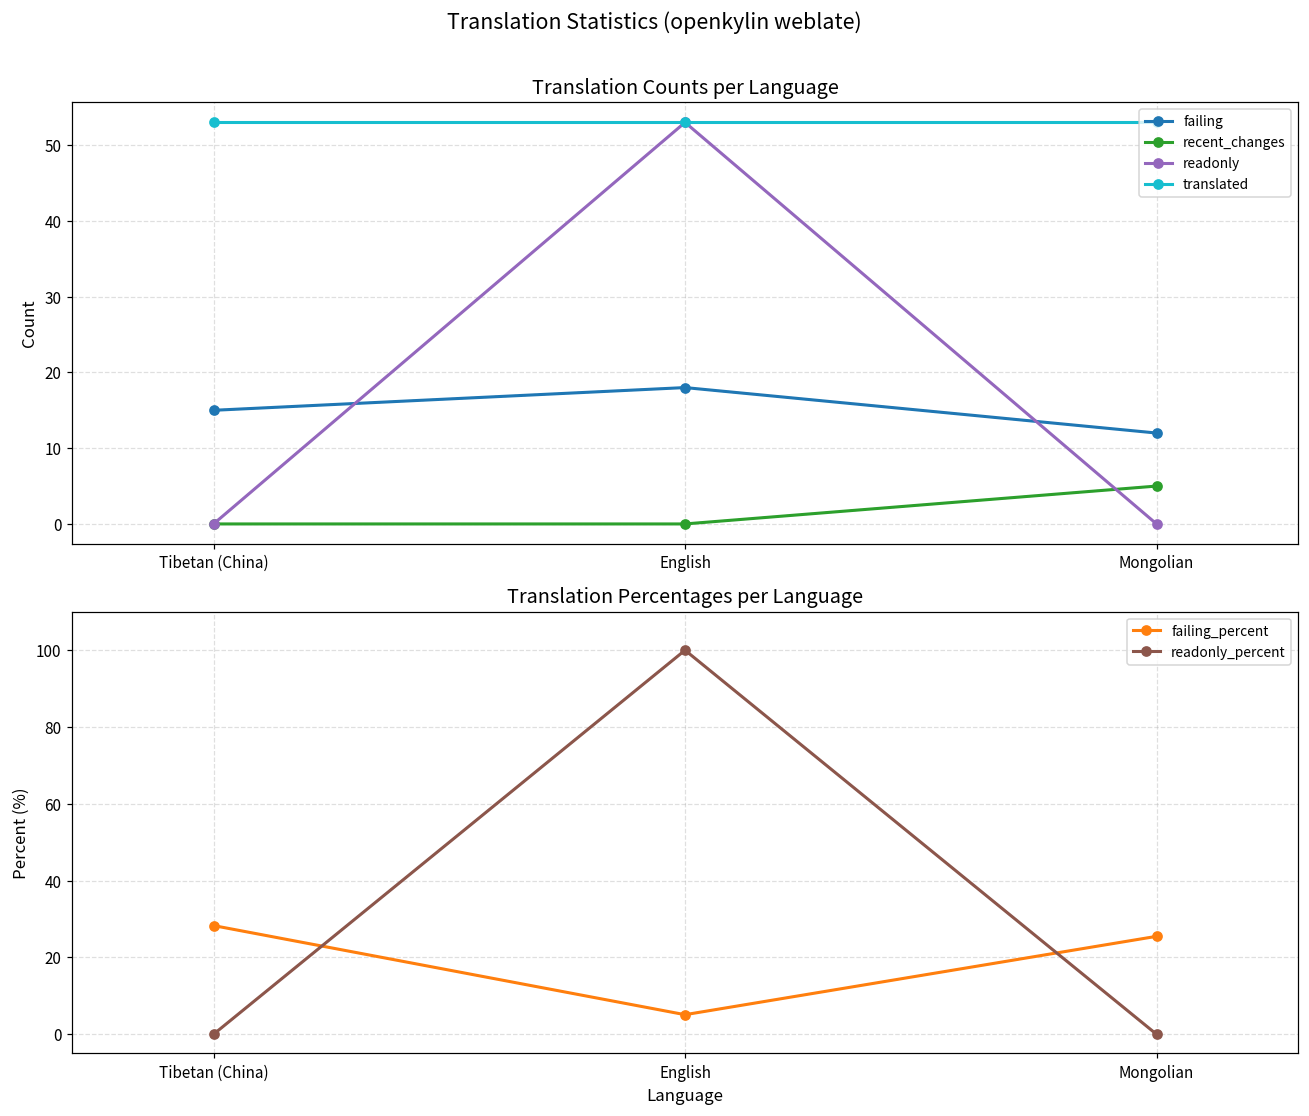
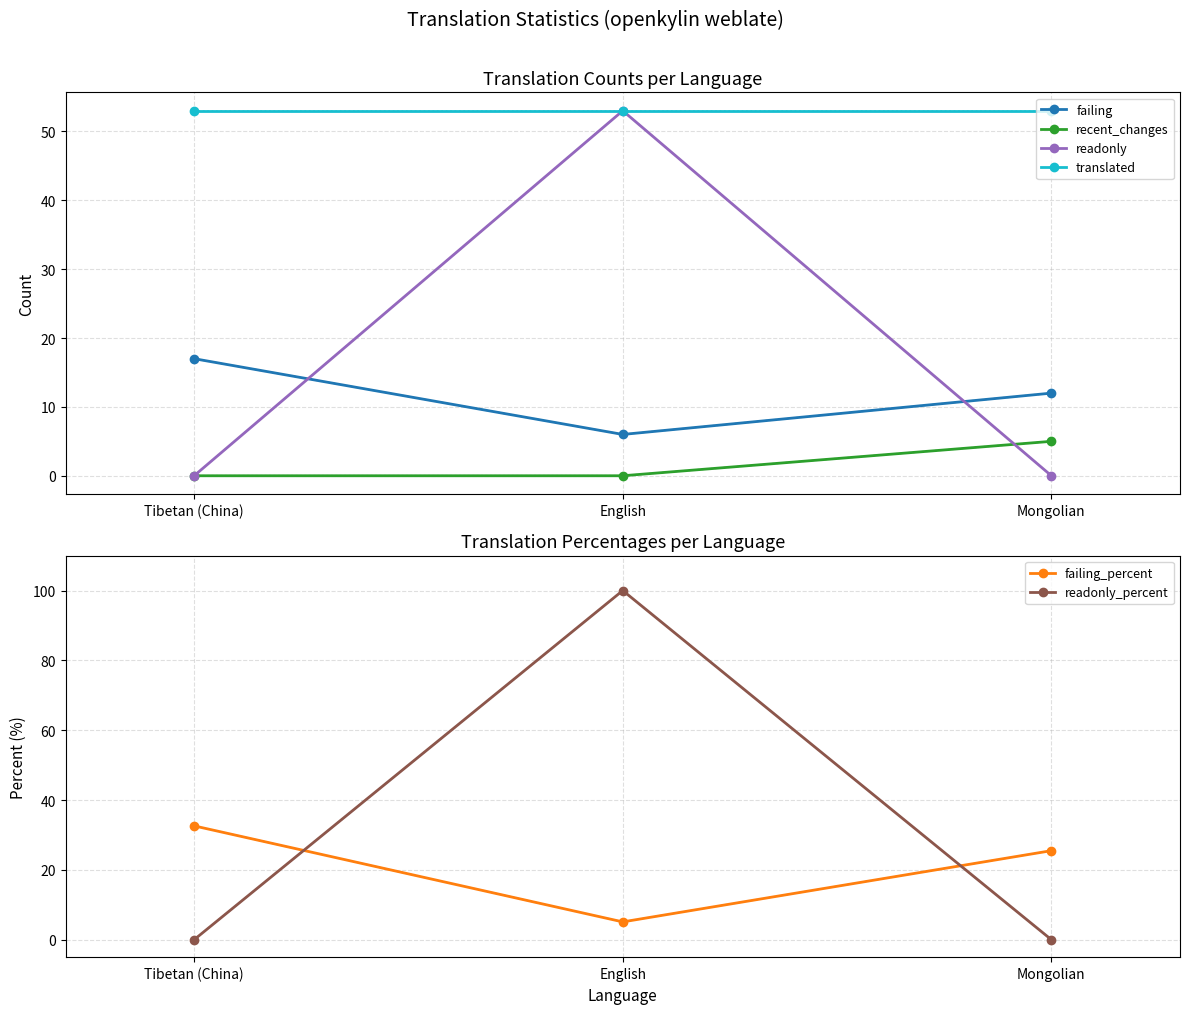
  {
    "Translation Counts per Language": {
      "failing": {
-       "Tibetan (China)": 15,
-       "English": 18,
+       "Tibetan (China)": 17,
+       "English": 6,
        "Mongolian": 12
      },
      "recent_changes": {
        "English": 0,
        "Mongolian": 5
      },
      "readonly": {
        "Mongolian": 0
      },
      "translated": {
        "Tibetan (China)": 53
      }
    },
    "Translation Percentages per Language": {
      "failing_percent": {
-       "Tibetan (China)": 28,
+       "Tibetan (China)": 33,
        "English": 5,
        "Mongolian": 26
      },
      "readonly_percent": {
        "Tibetan (China)": 0,
        "English": 100,
        "Mongolian": 0
      }
    }
  }
